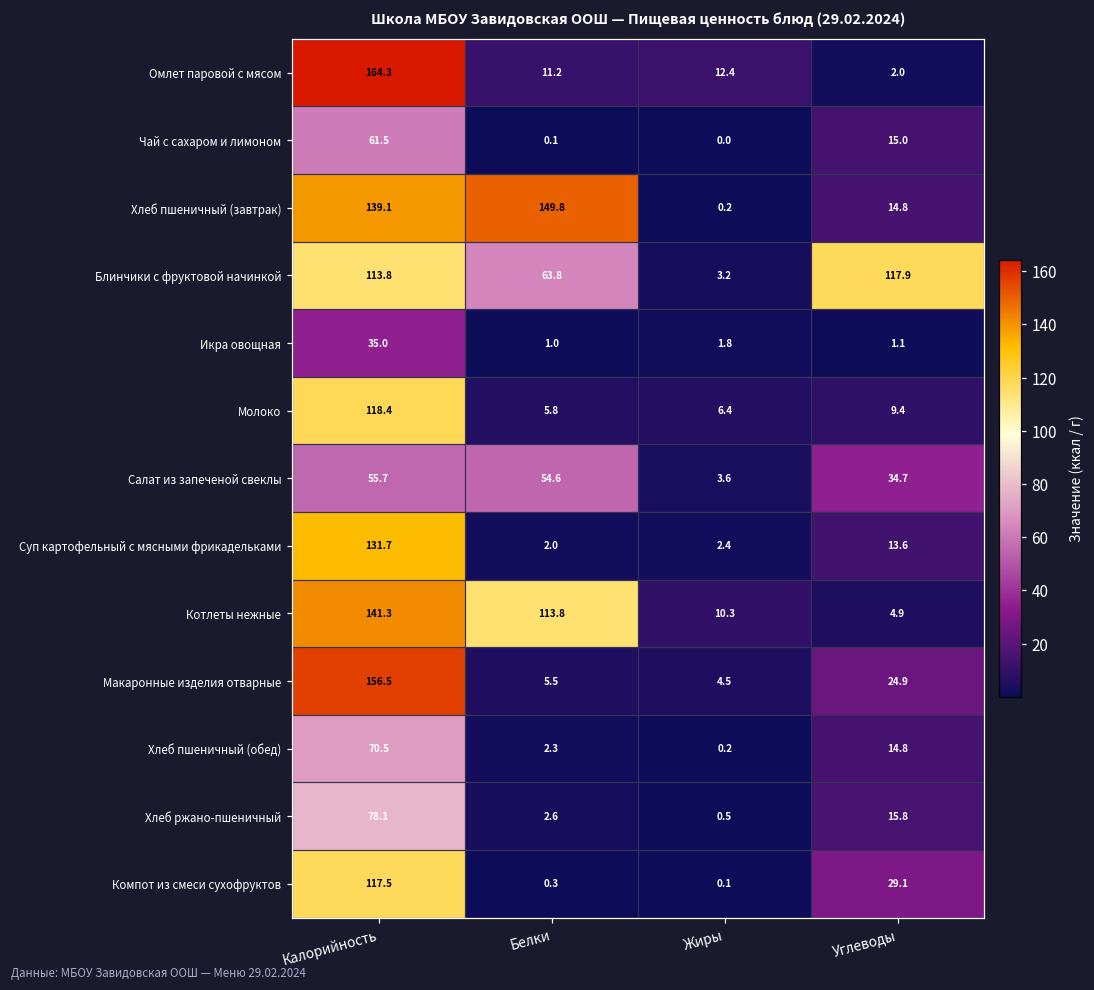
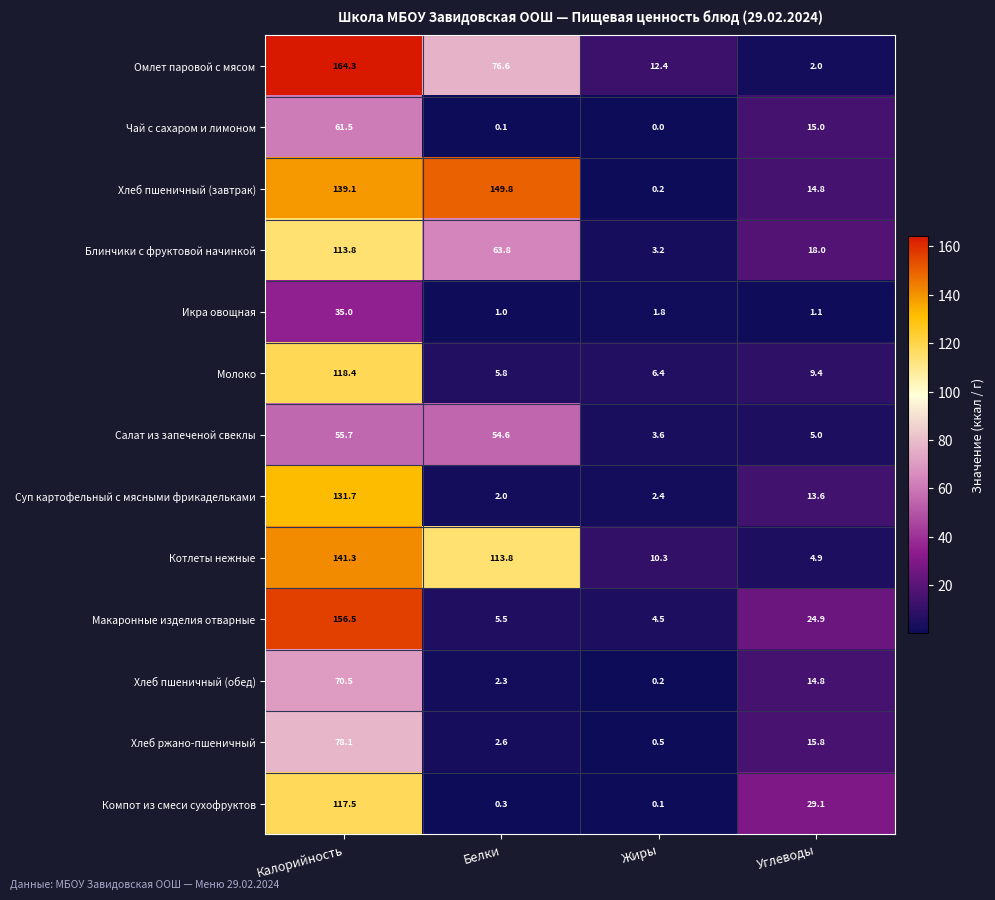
  {
    "Омлет паровой с мясом": {
      "Калорийность": 164.3,
-     "Белки": 11.2,
+     "Белки": 76.6,
      "Жиры": 12.4,
      "Углеводы": 2.0
    },
    "Чай с сахаром и лимоном": {
      "Калорийность": 61.5,
      "Белки": 0.1,
      "Жиры": 0.0,
      "Углеводы": 15.0
    },
    "Хлеб пшеничный (завтрак)": {
      "Калорийность": 139.1,
      "Белки": 149.8,
      "Жиры": 0.2,
      "Углеводы": 14.8
    },
    "Блинчики с фруктовой начинкой": {
      "Калорийность": 113.8,
      "Белки": 63.8,
      "Жиры": 3.2,
-     "Углеводы": 117.9
+     "Углеводы": 18.0
    },
    "Икра овощная": {
      "Калорийность": 35.0,
      "Белки": 1.0,
      "Жиры": 1.8,
      "Углеводы": 1.1
    },
    "Молоко": {
      "Калорийность": 118.4,
      "Белки": 5.8,
      "Жиры": 6.4,
      "Углеводы": 9.4
    },
    "Салат из запеченой свеклы": {
      "Калорийность": 55.7,
      "Белки": 54.6,
      "Жиры": 3.6,
-     "Углеводы": 34.7
+     "Углеводы": 5.0
    },
    "Суп картофельный с мясными фрикадельками": {
      "Калорийность": 131.7,
      "Белки": 2.0,
      "Жиры": 2.4,
      "Углеводы": 13.6
    },
    "Котлеты нежные": {
      "Калорийность": 141.3,
      "Белки": 113.8,
      "Жиры": 10.3,
      "Углеводы": 4.9
    },
    "Макаронные изделия отварные": {
      "Калорийность": 156.5,
      "Белки": 5.5,
      "Жиры": 4.5,
      "Углеводы": 24.9
    },
    "Хлеб пшеничный (обед)": {
      "Калорийность": 70.5,
      "Белки": 2.3,
      "Жиры": 0.2,
      "Углеводы": 14.8
    },
    "Хлеб ржано-пшеничный": {
      "Калорийность": 78.1,
      "Белки": 2.6,
      "Жиры": 0.5,
      "Углеводы": 15.8
    },
    "Компот из смеси сухофруктов": {
      "Калорийность": 117.5,
      "Белки": 0.3,
      "Жиры": 0.1,
      "Углеводы": 29.1
    }
  }
